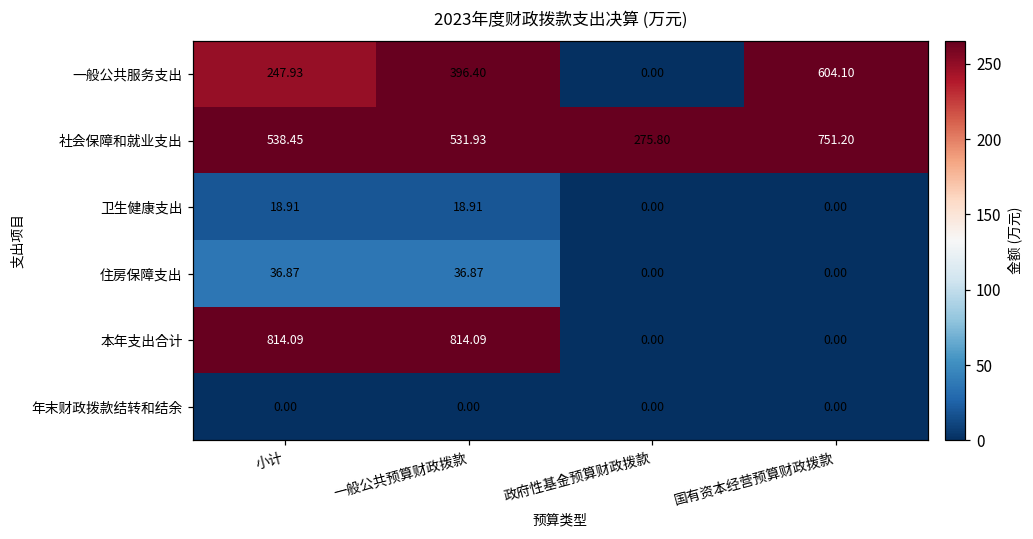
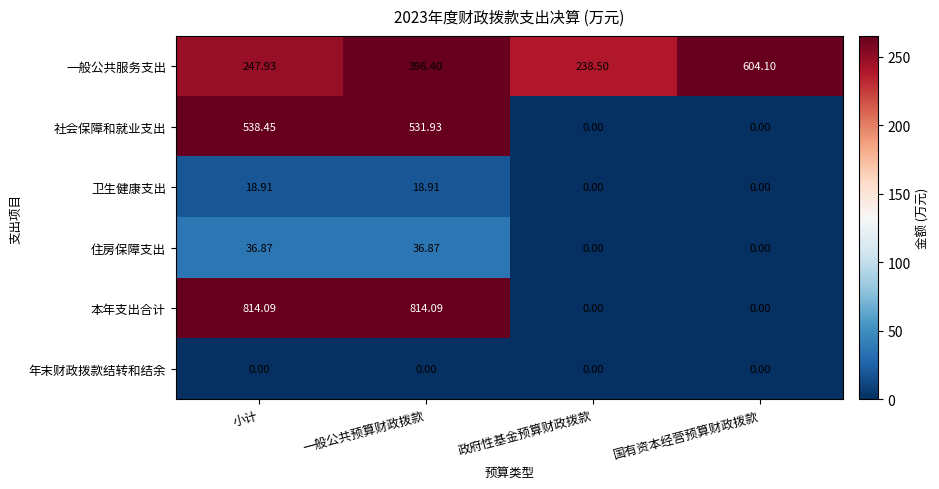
  {
    "一般公共服务支出": {
      "小计": 247.93,
      "一般公共预算财政拨款": 396.40,
-     "政府性基金预算财政拨款": 0.00,
+     "政府性基金预算财政拨款": 238.50,
      "国有资本经营预算财政拨款": 604.10
    },
    "社会保障和就业支出": {
      "小计": 538.45,
      "一般公共预算财政拨款": 531.93,
-     "政府性基金预算财政拨款": 275.80,
-     "国有资本经营预算财政拨款": 751.20
+     "政府性基金预算财政拨款": 0.00,
+     "国有资本经营预算财政拨款": 0.00
    },
    "卫生健康支出": {
      "小计": 18.91,
      "一般公共预算财政拨款": 18.91,
      "政府性基金预算财政拨款": 0.00,
      "国有资本经营预算财政拨款": 0.00
    },
    "住房保障支出": {
      "小计": 36.87,
      "一般公共预算财政拨款": 36.87,
      "政府性基金预算财政拨款": 0.00,
      "国有资本经营预算财政拨款": 0.00
    },
    "本年支出合计": {
      "小计": 814.09,
      "一般公共预算财政拨款": 814.09,
      "政府性基金预算财政拨款": 0.00,
      "国有资本经营预算财政拨款": 0.00
    },
    "年末财政拨款结转和结余": {
      "小计": 0.00,
      "一般公共预算财政拨款": 0.00,
      "政府性基金预算财政拨款": 0.00,
      "国有资本经营预算财政拨款": 0.00
    }
  }
